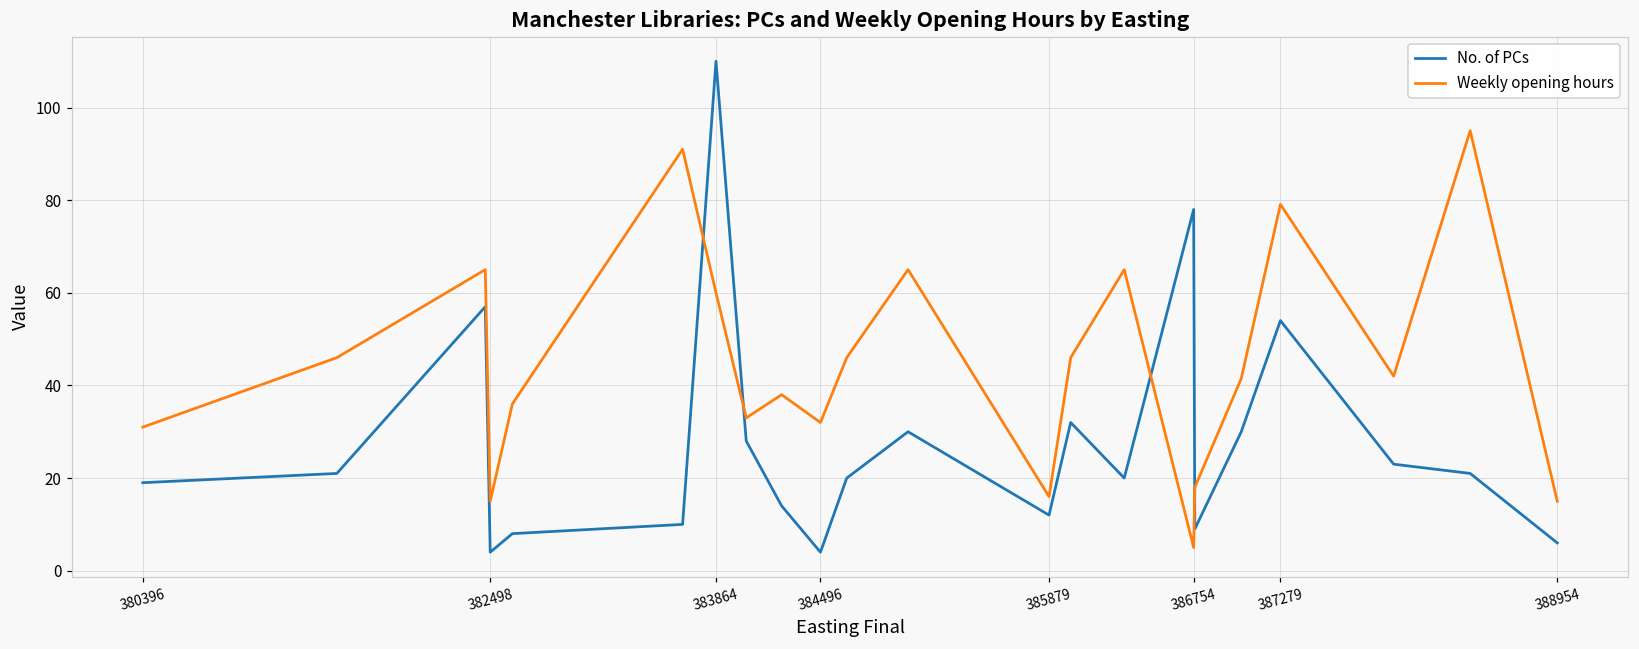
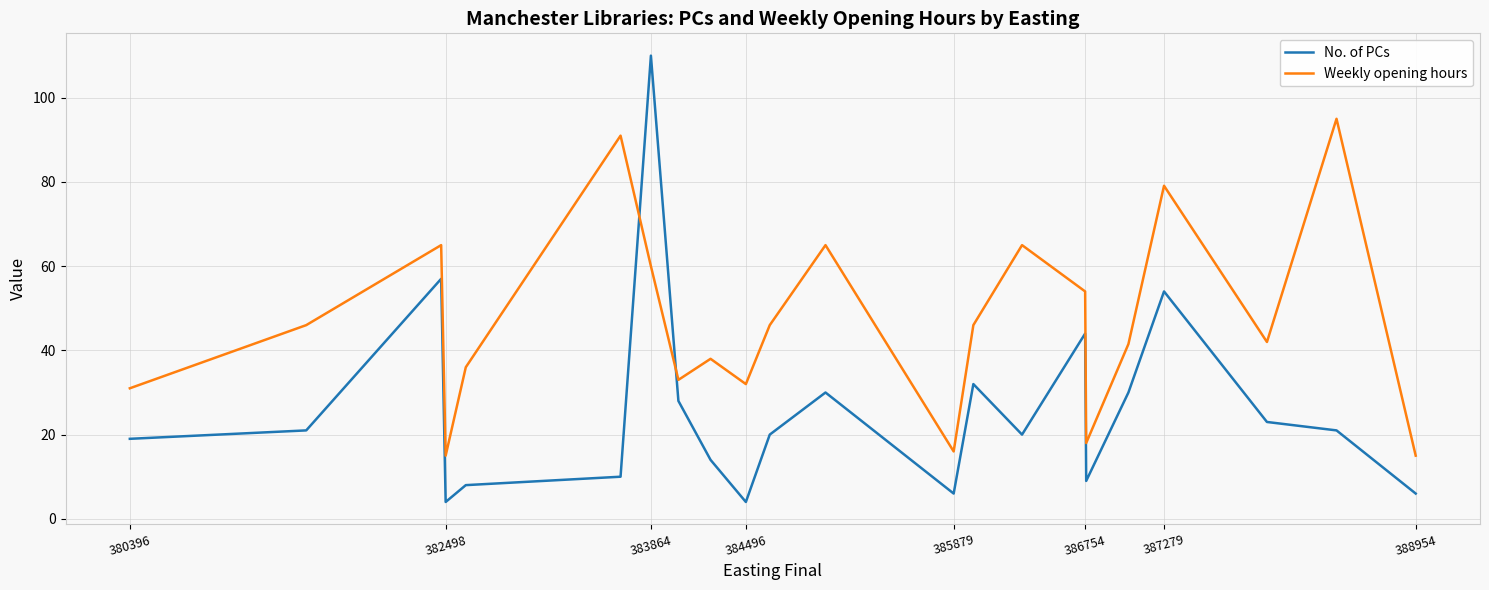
  {
    "No. of PCs": {
      "380396": 19,
      "382498": 4,
      "383864": 110,
      "384496": 4,
-     "385879": 12,
-     "386754": 78,
+     "385879": 6,
+     "386754": 44,
      "387279": 54,
      "388954": 6
    },
    "Weekly opening hours": {
      "380396": 31,
      "382498": 15,
      "383864": 60,
      "384496": 32,
      "385879": 16,
-     "386754": 5,
+     "386754": 54,
      "387279": 79,
      "388954": 15
    }
  }
